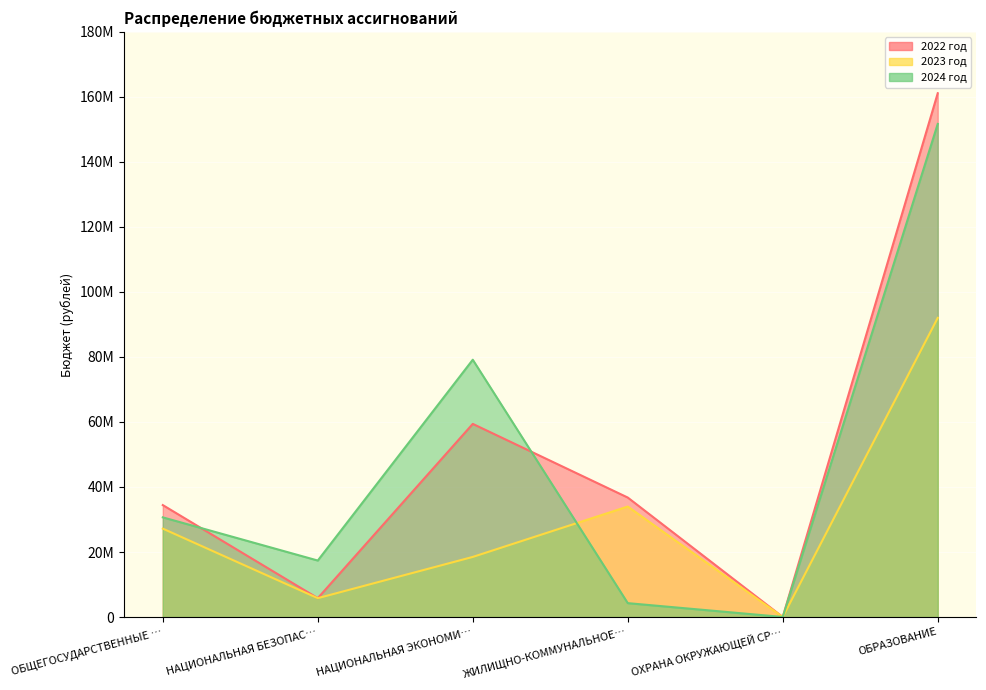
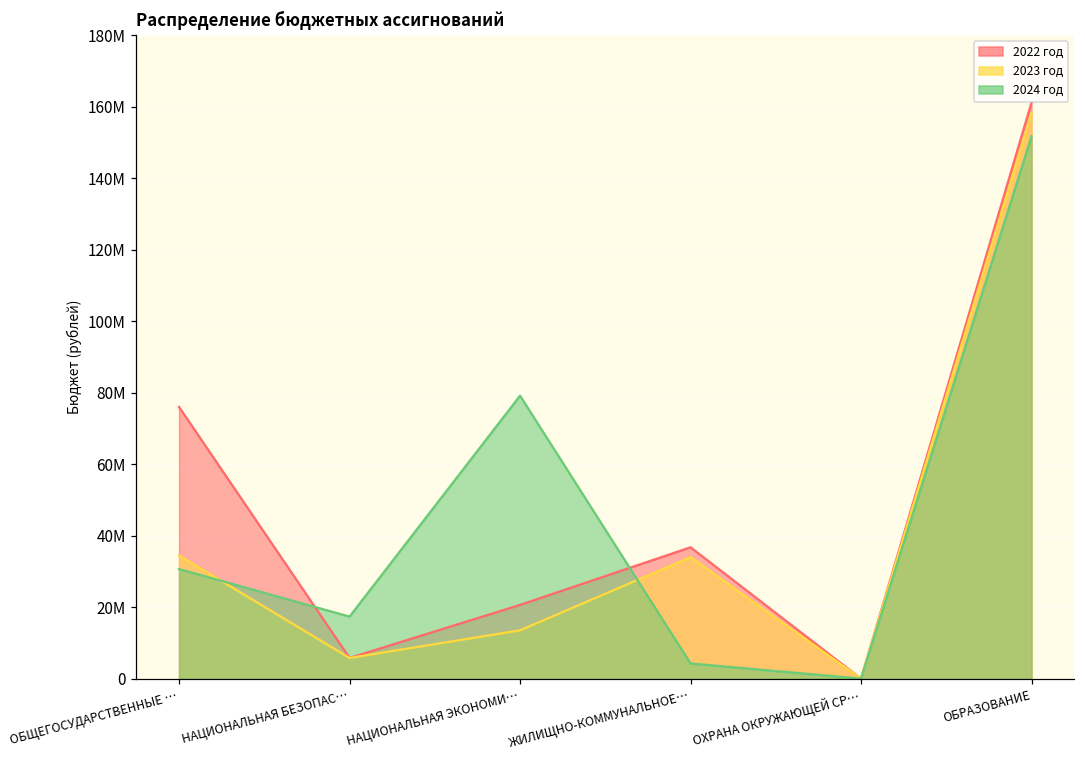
  {
    "2022 год": {
-     "ОБЩЕГОСУДАРСТВЕННЫЕ …": 34000000,
-     "НАЦИОНАЛЬНАЯ ЭКОНОМИ…": 59000000,
+     "ОБЩЕГОСУДАРСТВЕННЫЕ …": 76000000,
+     "НАЦИОНАЛЬНАЯ ЭКОНОМИ…": 21000000,
      "ЖИЛИЩНО-КОММУНАЛЬНОЕ…": 37000000,
      "ОБРАЗОВАНИЕ": 161000000
    },
    "2023 год": {
-     "ОБЩЕГОСУДАРСТВЕННЫЕ …": 27000000,
-     "НАЦИОНАЛЬНАЯ ЭКОНОМИ…": 18000000,
+     "ОБЩЕГОСУДАРСТВЕННЫЕ …": 34000000,
+     "НАЦИОНАЛЬНАЯ ЭКОНОМИ…": 14000000,
      "ЖИЛИЩНО-КОММУНАЛЬНОЕ…": 34000000,
-     "ОБРАЗОВАНИЕ": 92000000
+     "ОБРАЗОВАНИЕ": 158000000
    },
    "2024 год": {
      "ОБЩЕГОСУДАРСТВЕННЫЕ …": 31000000,
      "НАЦИОНАЛЬНАЯ БЕЗОПАС…": 17000000,
      "НАЦИОНАЛЬНАЯ ЭКОНОМИ…": 79000000,
      "ЖИЛИЩНО-КОММУНАЛЬНОЕ…": 4000000,
      "ОБРАЗОВАНИЕ": 152000000
    }
  }
